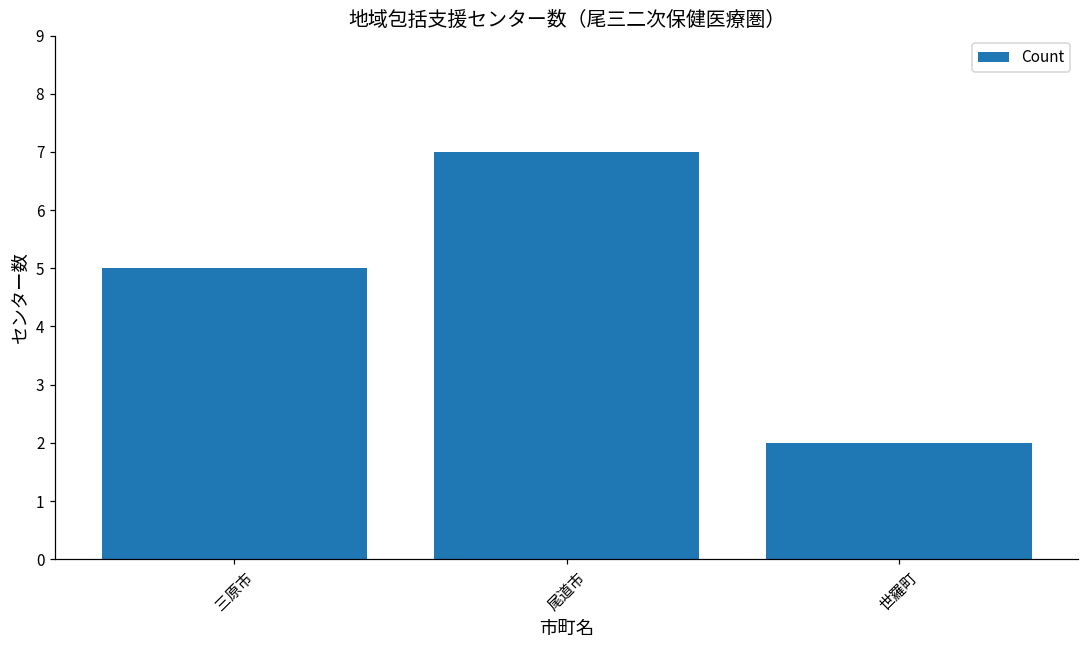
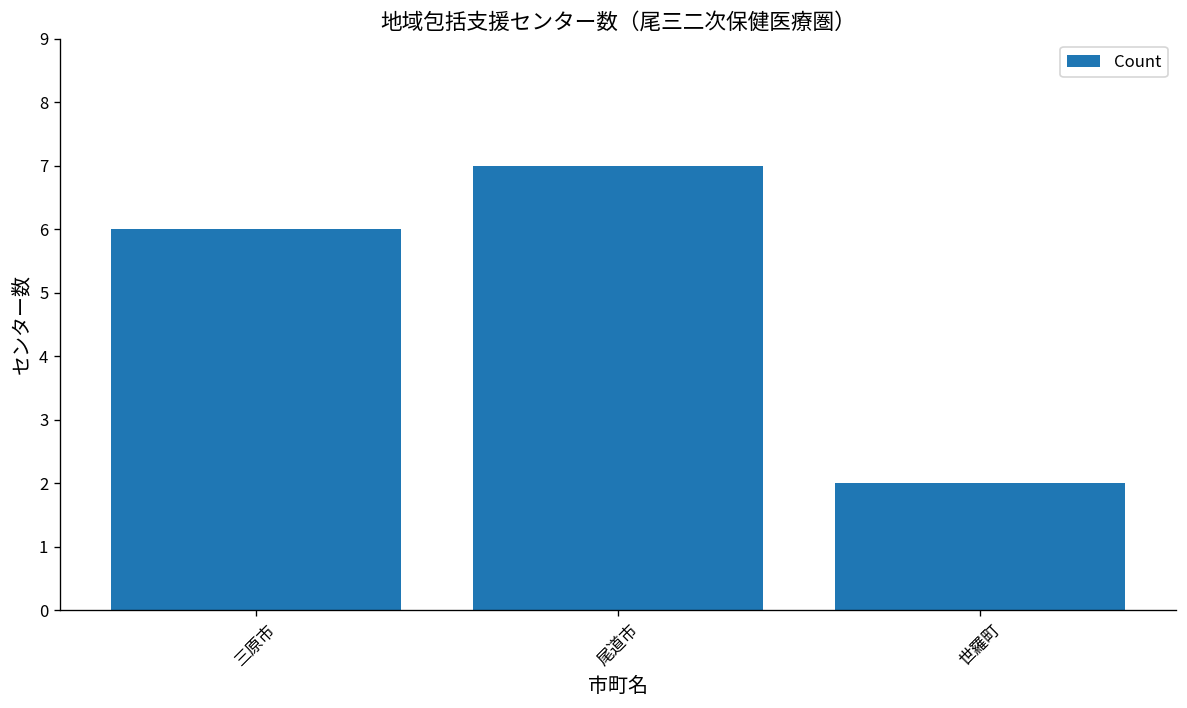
  {
-   "三原市": 5,
+   "三原市": 6,
    "尾道市": 7,
    "世羅町": 2
  }
